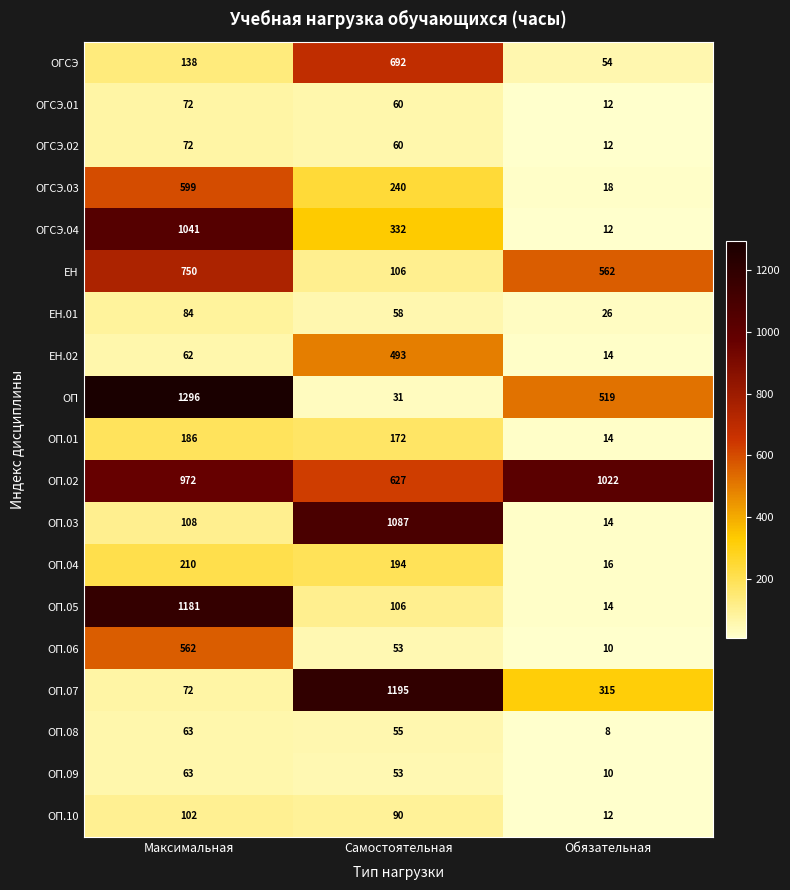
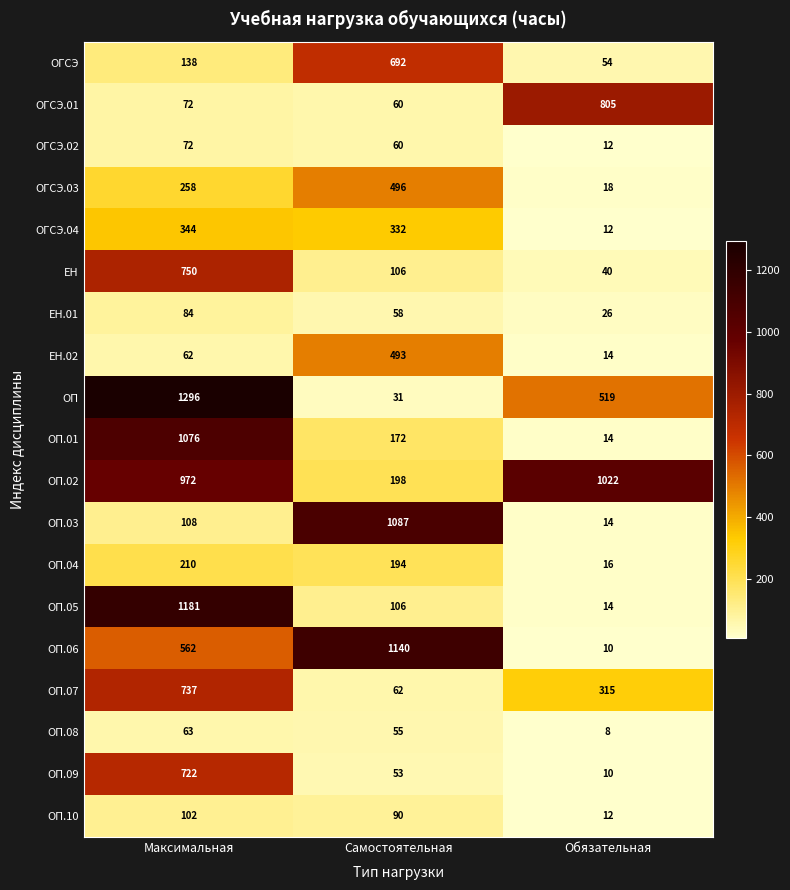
  {
    "ОГСЭ": {
      "Максимальная": 138,
      "Самостоятельная": 692,
      "Обязательная": 54
    },
    "ОГСЭ.01": {
      "Максимальная": 72,
      "Самостоятельная": 60,
-     "Обязательная": 12
+     "Обязательная": 805
    },
    "ОГСЭ.02": {
      "Максимальная": 72,
      "Самостоятельная": 60,
      "Обязательная": 12
    },
    "ОГСЭ.03": {
-     "Максимальная": 599,
-     "Самостоятельная": 240,
+     "Максимальная": 258,
+     "Самостоятельная": 496,
      "Обязательная": 18
    },
    "ОГСЭ.04": {
-     "Максимальная": 1041,
+     "Максимальная": 344,
      "Самостоятельная": 332,
      "Обязательная": 12
    },
    "ЕН": {
      "Максимальная": 750,
      "Самостоятельная": 106,
-     "Обязательная": 562
+     "Обязательная": 40
    },
    "ЕН.01": {
      "Максимальная": 84,
      "Самостоятельная": 58,
      "Обязательная": 26
    },
    "ЕН.02": {
      "Максимальная": 62,
      "Самостоятельная": 493,
      "Обязательная": 14
    },
    "ОП": {
      "Максимальная": 1296,
      "Самостоятельная": 31,
      "Обязательная": 519
    },
    "ОП.01": {
-     "Максимальная": 186,
+     "Максимальная": 1076,
      "Самостоятельная": 172,
      "Обязательная": 14
    },
    "ОП.02": {
      "Максимальная": 972,
-     "Самостоятельная": 627,
+     "Самостоятельная": 198,
      "Обязательная": 1022
    },
    "ОП.03": {
      "Максимальная": 108,
      "Самостоятельная": 1087,
      "Обязательная": 14
    },
    "ОП.04": {
      "Максимальная": 210,
      "Самостоятельная": 194,
      "Обязательная": 16
    },
    "ОП.05": {
      "Максимальная": 1181,
      "Самостоятельная": 106,
      "Обязательная": 14
    },
    "ОП.06": {
      "Максимальная": 562,
-     "Самостоятельная": 53,
+     "Самостоятельная": 1140,
      "Обязательная": 10
    },
    "ОП.07": {
-     "Максимальная": 72,
-     "Самостоятельная": 1195,
+     "Максимальная": 737,
+     "Самостоятельная": 62,
      "Обязательная": 315
    },
    "ОП.08": {
      "Максимальная": 63,
      "Самостоятельная": 55,
      "Обязательная": 8
    },
    "ОП.09": {
-     "Максимальная": 63,
+     "Максимальная": 722,
      "Самостоятельная": 53,
      "Обязательная": 10
    },
    "ОП.10": {
      "Максимальная": 102,
      "Самостоятельная": 90,
      "Обязательная": 12
    }
  }
